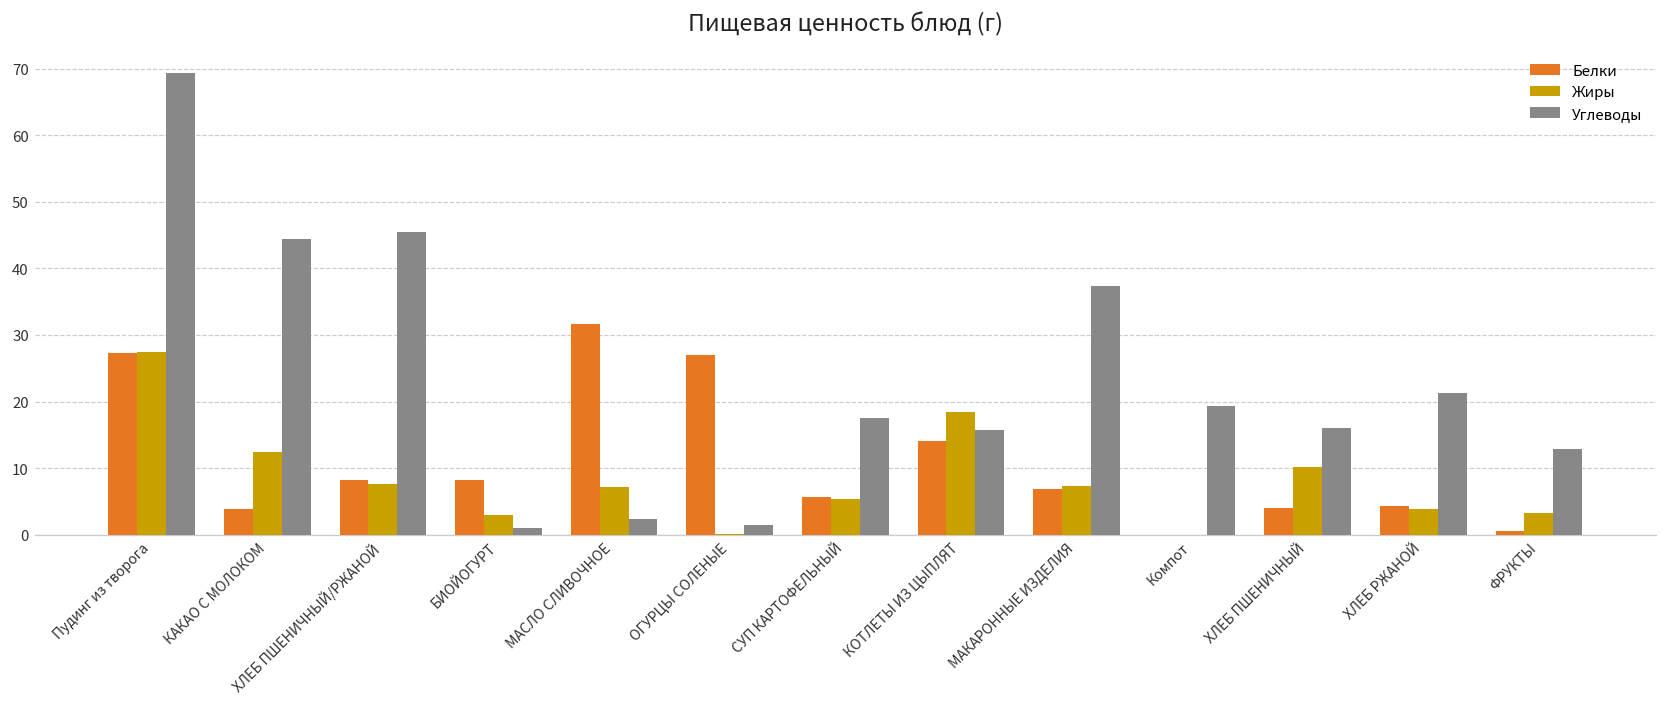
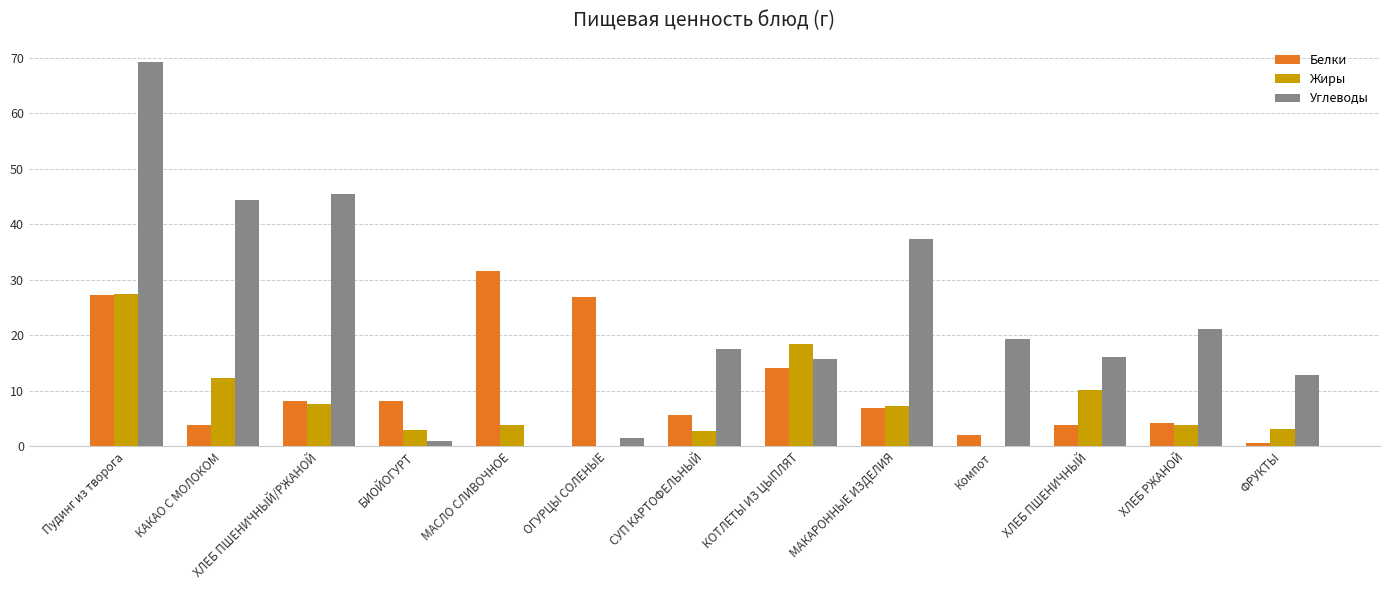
  {
    "Белки": {
      "Пудинг из творога": 27,
      "КАКАО С МОЛОКОМ": 4,
      "ХЛЕБ ПШЕНИЧНЫЙ/РЖАНОЙ": 8,
      "БИОЙОГУРТ": 8,
      "МАСЛО СЛИВОЧНОЕ": 32,
      "ОГУРЦЫ СОЛЕНЫЕ": 27,
      "СУП КАРТОФЕЛЬНЫЙ": 6,
      "КОТЛЕТЫ ИЗ ЦЫПЛЯТ": 14,
      "МАКАРОННЫЕ ИЗДЕЛИЯ": 7,
-     "Компот": 0,
+     "Компот": 2,
      "ХЛЕБ ПШЕНИЧНЫЙ": 4,
      "ХЛЕБ РЖАНОЙ": 4,
      "ФРУКТЫ": 1
    },
    "Жиры": {
      "Пудинг из творога": 28,
      "КАКАО С МОЛОКОМ": 12,
      "ХЛЕБ ПШЕНИЧНЫЙ/РЖАНОЙ": 8,
      "БИОЙОГУРТ": 3,
-     "МАСЛО СЛИВОЧНОЕ": 7,
-     "СУП КАРТОФЕЛЬНЫЙ": 5,
+     "МАСЛО СЛИВОЧНОЕ": 4,
+     "СУП КАРТОФЕЛЬНЫЙ": 3,
      "КОТЛЕТЫ ИЗ ЦЫПЛЯТ": 18,
      "МАКАРОННЫЕ ИЗДЕЛИЯ": 7,
      "Компот": 0,
      "ХЛЕБ ПШЕНИЧНЫЙ": 10,
      "ХЛЕБ РЖАНОЙ": 4,
      "ФРУКТЫ": 3
    },
    "Углеводы": {
      "Пудинг из творога": 69,
      "КАКАО С МОЛОКОМ": 44,
      "ХЛЕБ ПШЕНИЧНЫЙ/РЖАНОЙ": 45,
      "БИОЙОГУРТ": 1,
-     "МАСЛО СЛИВОЧНОЕ": 2,
+     "МАСЛО СЛИВОЧНОЕ": 0,
      "ОГУРЦЫ СОЛЕНЫЕ": 2,
      "СУП КАРТОФЕЛЬНЫЙ": 18,
      "КОТЛЕТЫ ИЗ ЦЫПЛЯТ": 16,
      "МАКАРОННЫЕ ИЗДЕЛИЯ": 37,
      "Компот": 19,
      "ХЛЕБ ПШЕНИЧНЫЙ": 16,
      "ХЛЕБ РЖАНОЙ": 21,
      "ФРУКТЫ": 13
    }
  }
